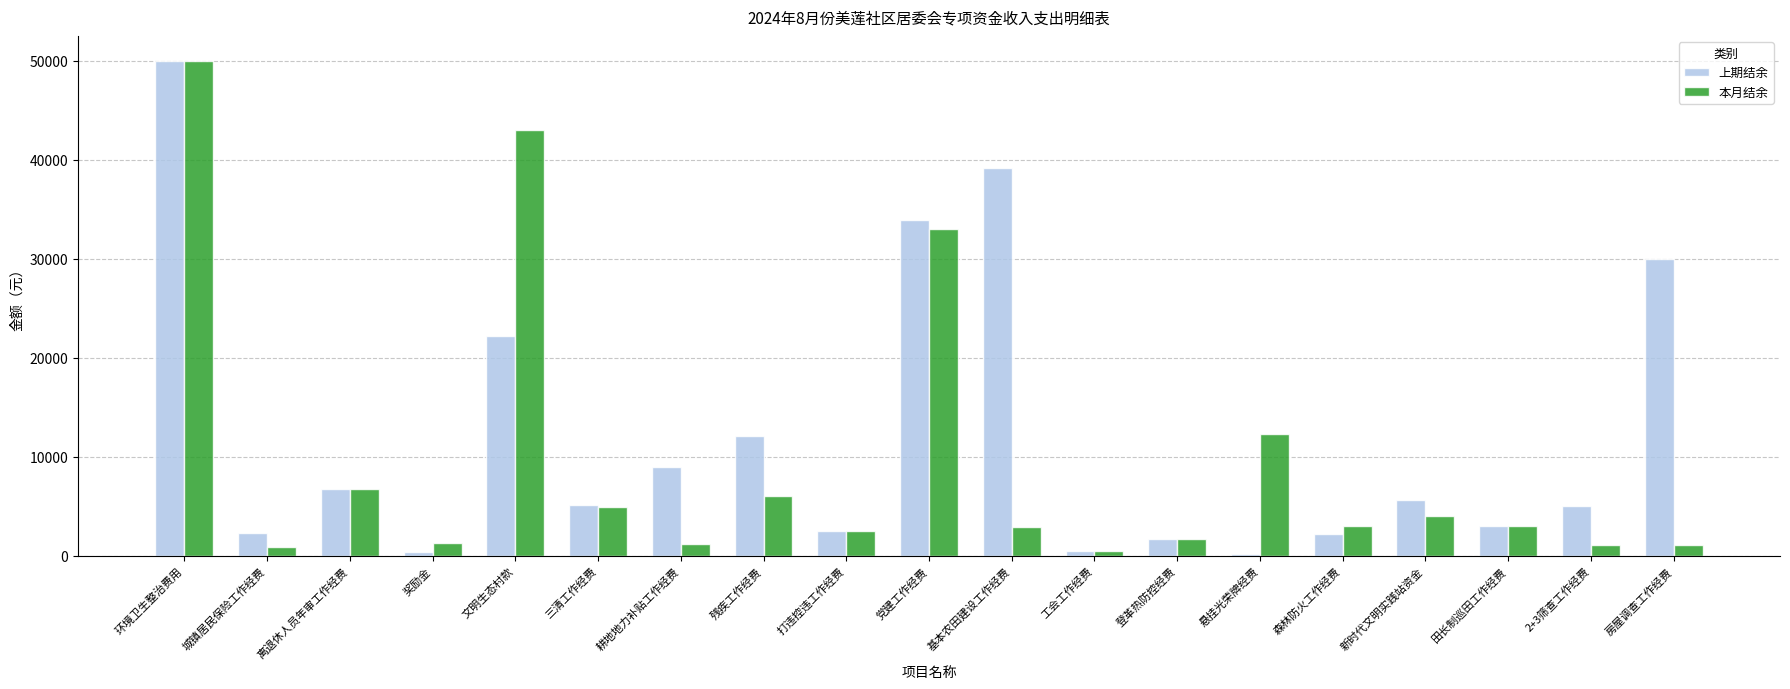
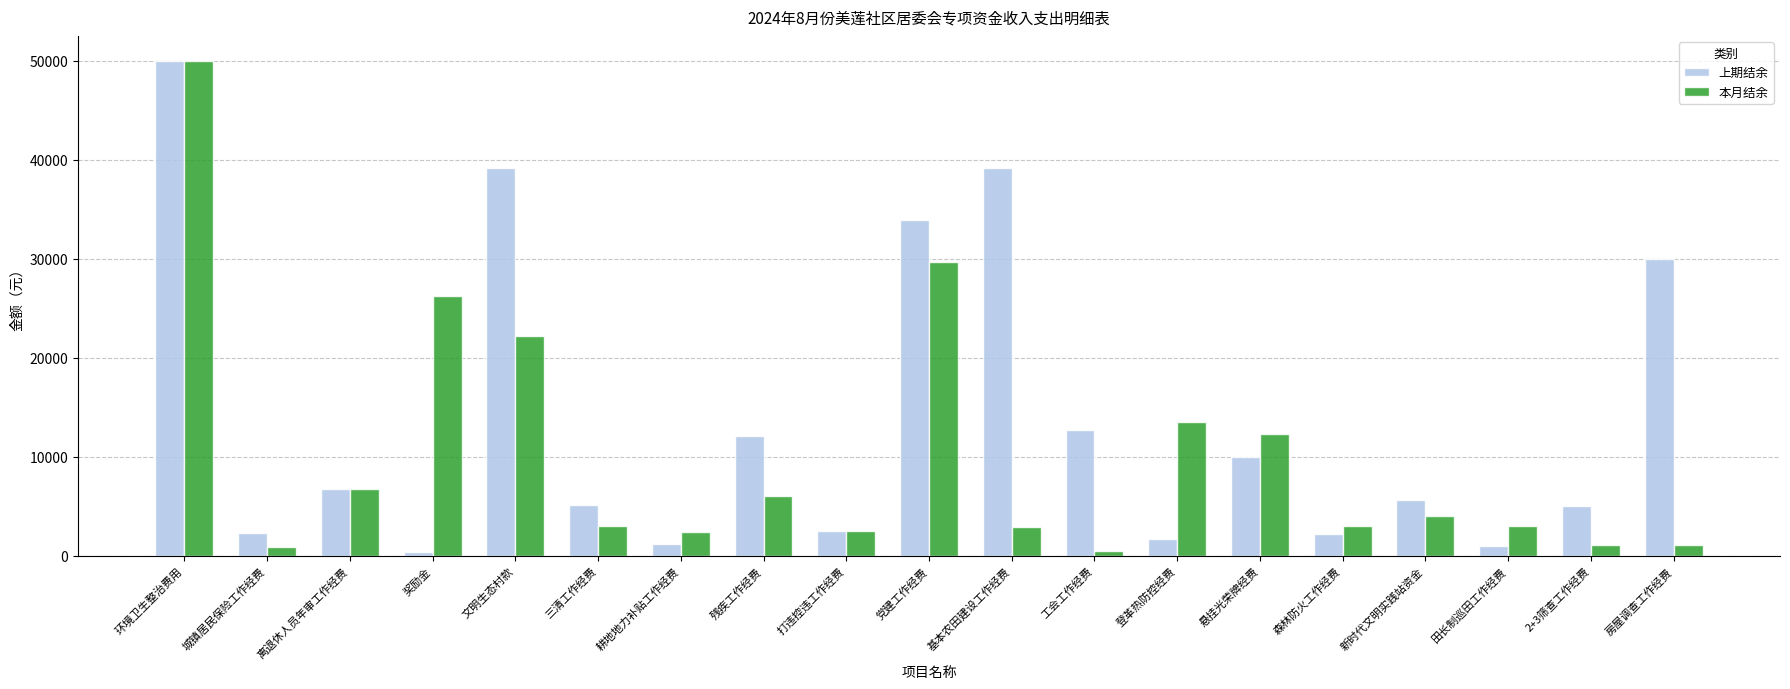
  {
    "上期结余": {
      "环境卫生整治费用": 50000,
      "城镇居民保险工作经费": 2000,
      "离退休人员年审工作经费": 7000,
      "奖励金": 0,
-     "文明生态村款": 22000,
+     "文明生态村款": 39000,
      "三清工作经费": 5000,
-     "耕地地力补贴工作经费": 9000,
+     "耕地地力补贴工作经费": 1000,
      "残疾工作经费": 12000,
      "打违控违工作经费": 3000,
      "党建工作经费": 34000,
      "基本农田建设工作经费": 39000,
-     "工会工作经费": 0,
+     "工会工作经费": 13000,
      "登革热防控经费": 2000,
-     "悬挂光荣牌经费": 0,
+     "悬挂光荣牌经费": 10000,
      "森林防火工作经费": 2000,
      "新时代文明实践站资金": 6000,
-     "田长制巡田工作经费": 3000,
+     "田长制巡田工作经费": 1000,
      "2+3筛查工作经费": 5000,
      "房屋调查工作经费": 30000
    },
    "本月结余": {
      "环境卫生整治费用": 50000,
      "城镇居民保险工作经费": 1000,
      "离退休人员年审工作经费": 7000,
-     "奖励金": 1000,
-     "文明生态村款": 43000,
-     "三清工作经费": 5000,
-     "耕地地力补贴工作经费": 1000,
+     "奖励金": 26000,
+     "文明生态村款": 22000,
+     "三清工作经费": 3000,
+     "耕地地力补贴工作经费": 2000,
      "残疾工作经费": 6000,
      "打违控违工作经费": 3000,
-     "党建工作经费": 33000,
+     "党建工作经费": 30000,
      "基本农田建设工作经费": 3000,
      "工会工作经费": 0,
-     "登革热防控经费": 2000,
+     "登革热防控经费": 13000,
      "悬挂光荣牌经费": 12000,
      "森林防火工作经费": 3000,
      "新时代文明实践站资金": 4000,
      "田长制巡田工作经费": 3000,
      "2+3筛查工作经费": 1000,
      "房屋调查工作经费": 1000
    }
  }
